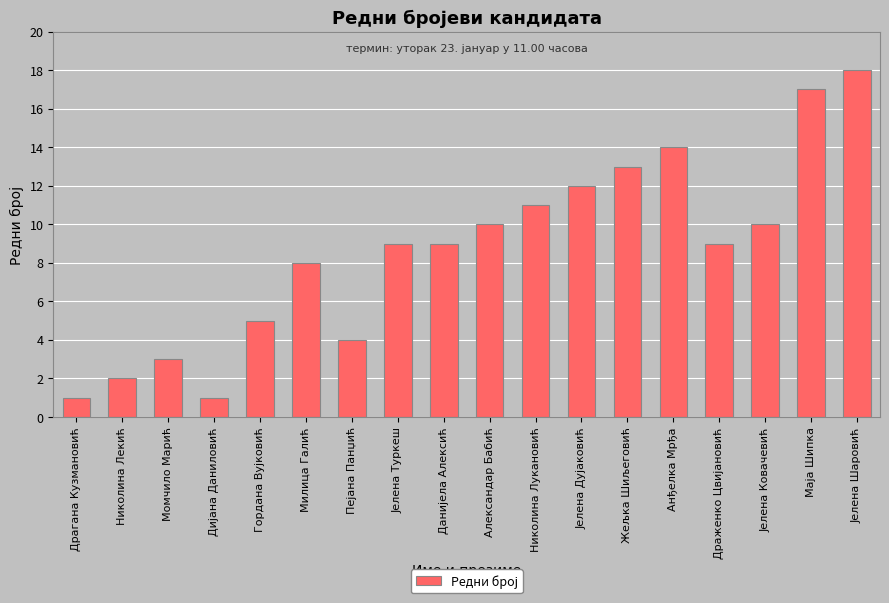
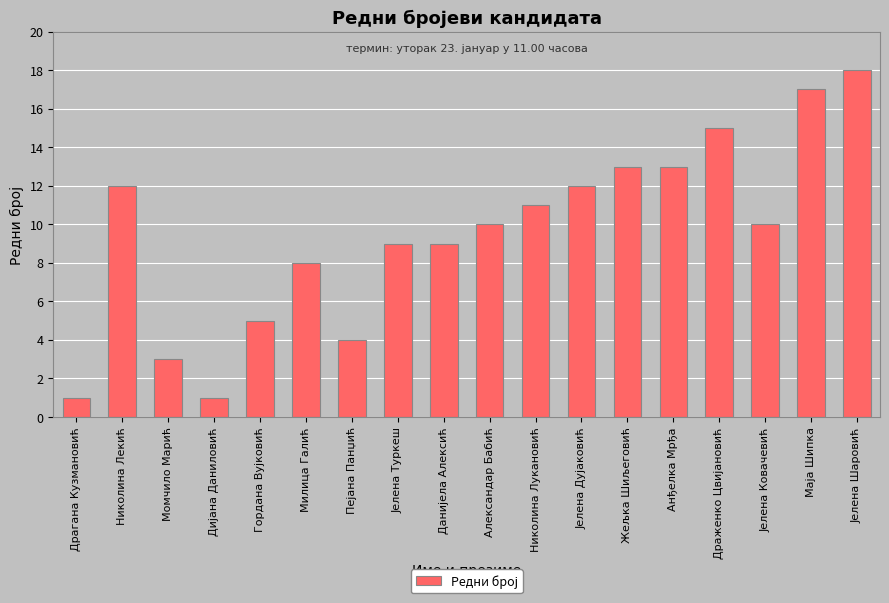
  {
    "Драгана Кузмановић": 1,
-   "Николина Лекић": 2,
+   "Николина Лекић": 12,
    "Момчило Марић": 3,
    "Дијана Даниловић": 1,
    "Гордана Вујковић": 5,
    "Милица Галић": 8,
    "Пејана Панџић": 4,
    "Јелена Туркеш": 9,
    "Данијела Алексић": 9,
    "Александар Бабић": 10,
    "Николина Лукановић": 11,
    "Јелена Дујаковић": 12,
    "Жељка Шиљеговић": 13,
-   "Анђелка Мрђа": 14,
-   "Драженко Цвијановић": 9,
+   "Анђелка Мрђа": 13,
+   "Драженко Цвијановић": 15,
    "Јелена Ковачевић": 10,
    "Маја Шипка": 17,
    "Јелена Шаровић": 18
  }
